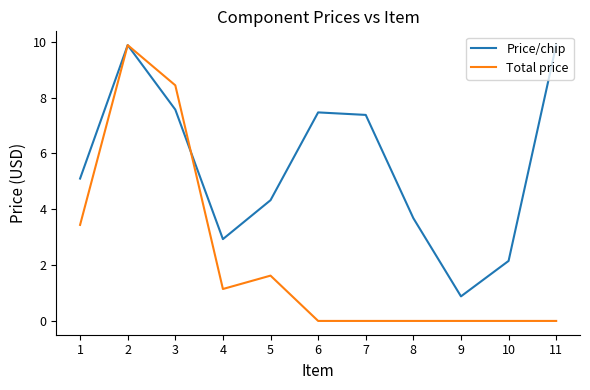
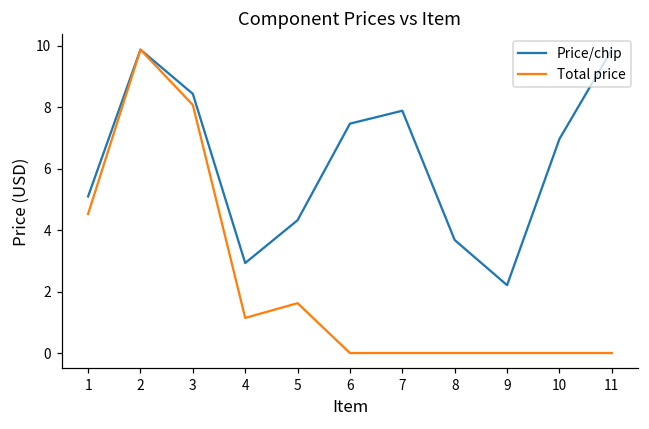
  {
    "Price/chip": {
      "1": 5.1,
-     "3": 7.6,
+     "3": 8.4,
      "4": 2.9,
      "5": 4.3,
      "6": 7.5,
-     "7": 7.4,
+     "7": 7.9,
      "8": 3.7,
-     "9": 0.9,
-     "10": 2.2
+     "9": 2.2,
+     "10": 7.0
    },
    "Total price": {
-     "1": 3.4,
-     "3": 8.4,
+     "1": 4.5,
+     "3": 8.1,
      "4": 1.1,
      "5": 1.6,
      "6": 0.0,
      "7": 0.0,
      "8": 0.0,
      "9": 0.0,
      "10": 0.0,
      "11": 0.0
    }
  }
